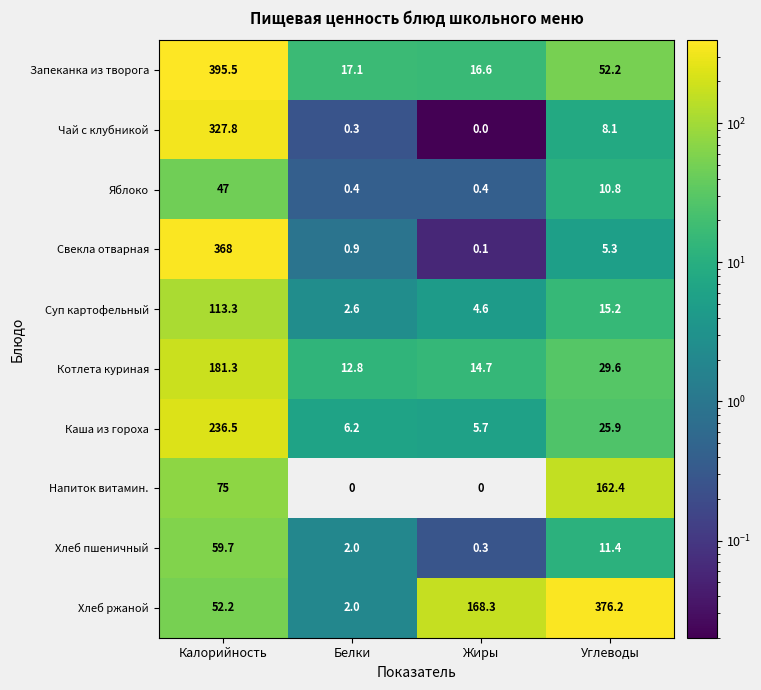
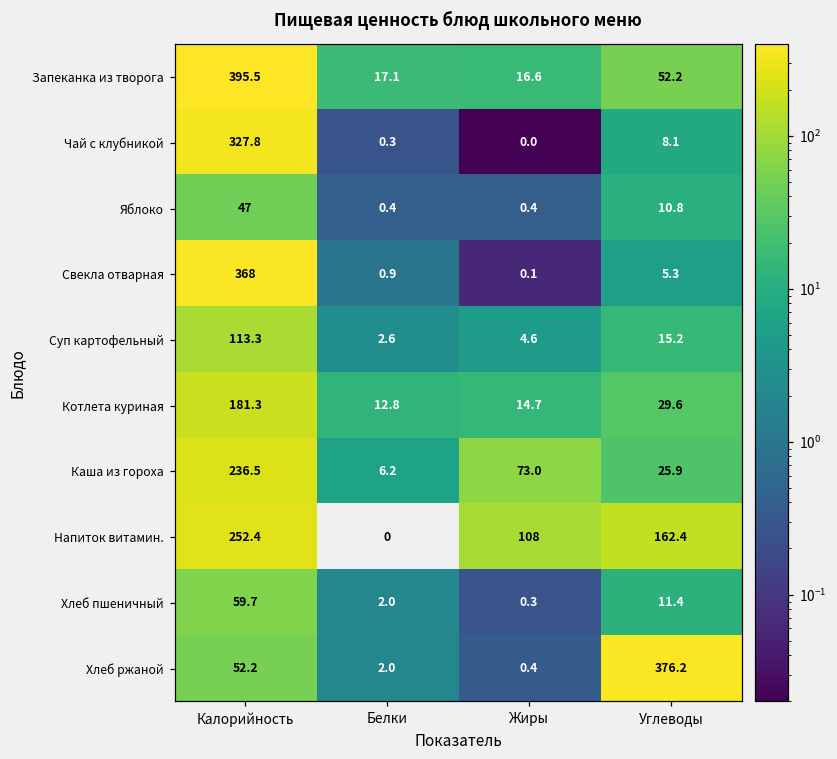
  {
    "Запеканка из творога": {
      "Калорийность": 395.5,
      "Белки": 17.1,
      "Жиры": 16.6,
      "Углеводы": 52.2
    },
    "Чай с клубникой": {
      "Калорийность": 327.8,
      "Белки": 0.3,
      "Жиры": 0.0,
      "Углеводы": 8.1
    },
    "Яблоко": {
      "Калорийность": 47,
      "Белки": 0.4,
      "Жиры": 0.4,
      "Углеводы": 10.8
    },
    "Свекла отварная": {
      "Калорийность": 368,
      "Белки": 0.9,
      "Жиры": 0.1,
      "Углеводы": 5.3
    },
    "Суп картофельный": {
      "Калорийность": 113.3,
      "Белки": 2.6,
      "Жиры": 4.6,
      "Углеводы": 15.2
    },
    "Котлета куриная": {
      "Калорийность": 181.3,
      "Белки": 12.8,
      "Жиры": 14.7,
      "Углеводы": 29.6
    },
    "Каша из гороха": {
      "Калорийность": 236.5,
      "Белки": 6.2,
-     "Жиры": 5.7,
+     "Жиры": 73.0,
      "Углеводы": 25.9
    },
    "Напиток витамин.": {
-     "Калорийность": 75,
+     "Калорийность": 252.4,
      "Белки": 0,
-     "Жиры": 0,
+     "Жиры": 108,
      "Углеводы": 162.4
    },
    "Хлеб пшеничный": {
      "Калорийность": 59.7,
      "Белки": 2.0,
      "Жиры": 0.3,
      "Углеводы": 11.4
    },
    "Хлеб ржаной": {
      "Калорийность": 52.2,
      "Белки": 2.0,
-     "Жиры": 168.3,
+     "Жиры": 0.4,
      "Углеводы": 376.2
    }
  }
